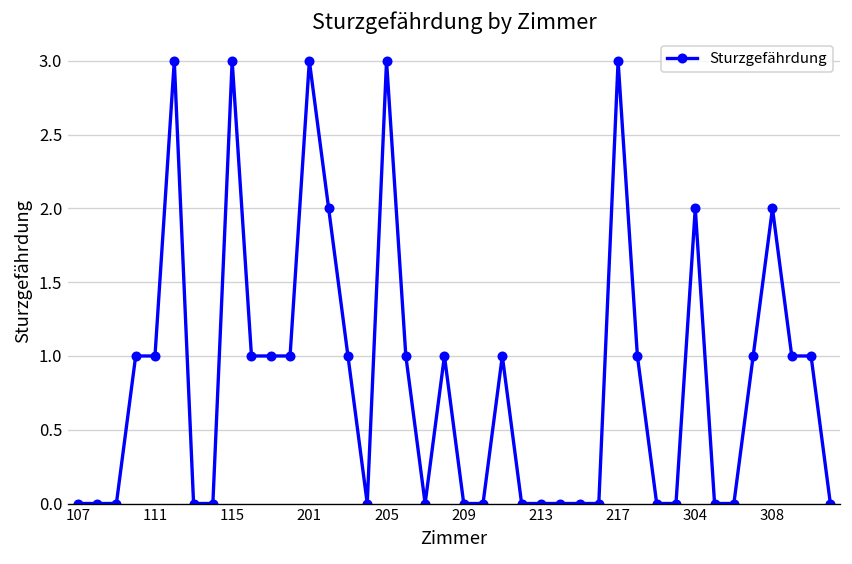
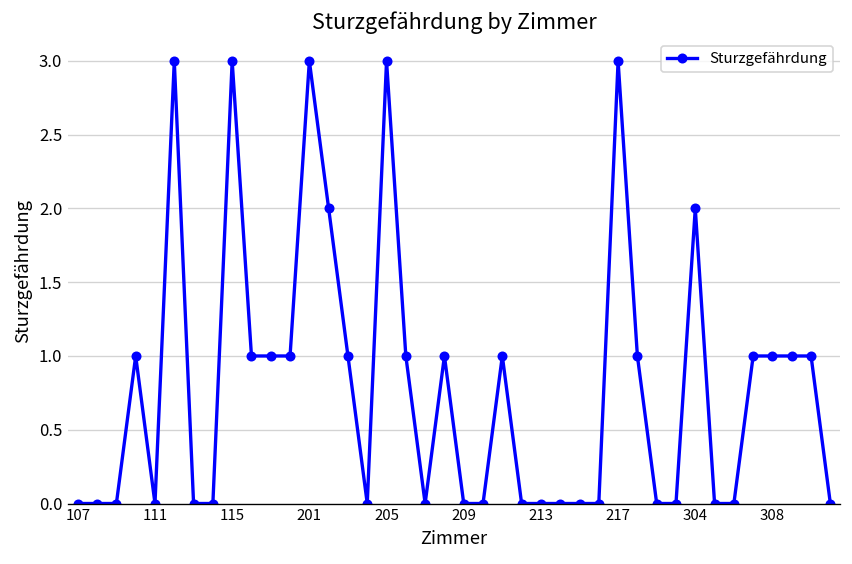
  {
    "107": 0,
-   "111": 1,
+   "111": 0,
    "115": 3,
    "201": 3,
    "205": 3,
    "209": 0,
    "213": 0,
    "217": 3,
    "304": 2,
-   "308": 2
+   "308": 1
  }
